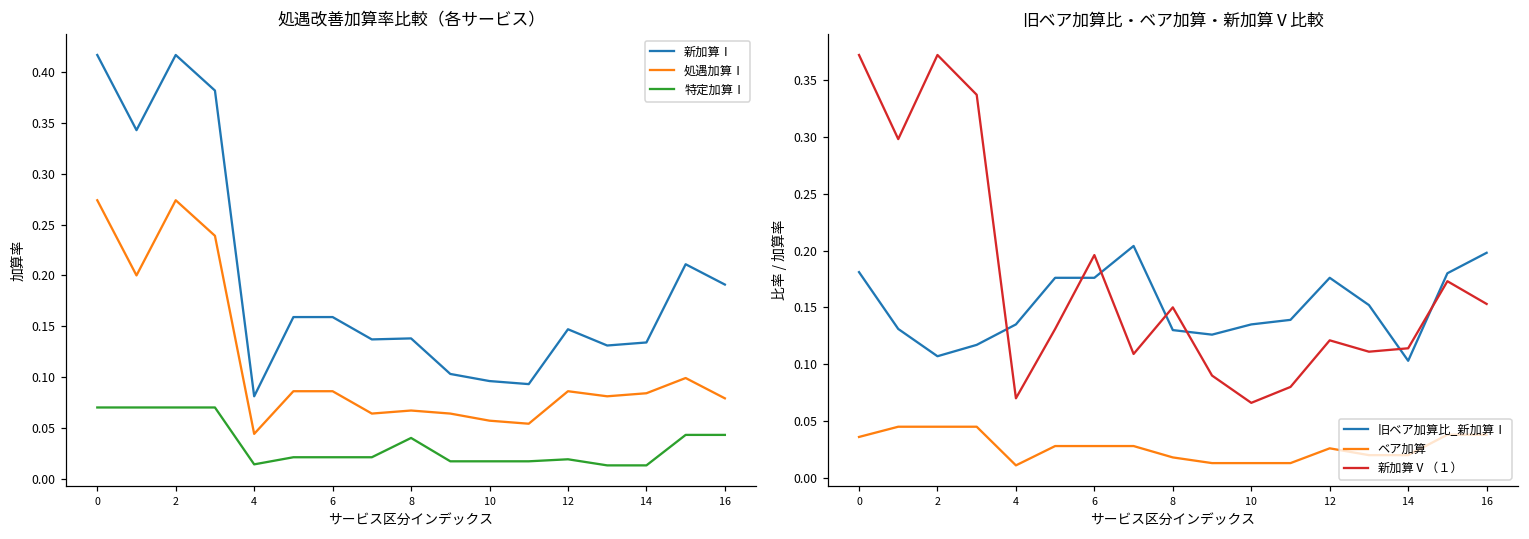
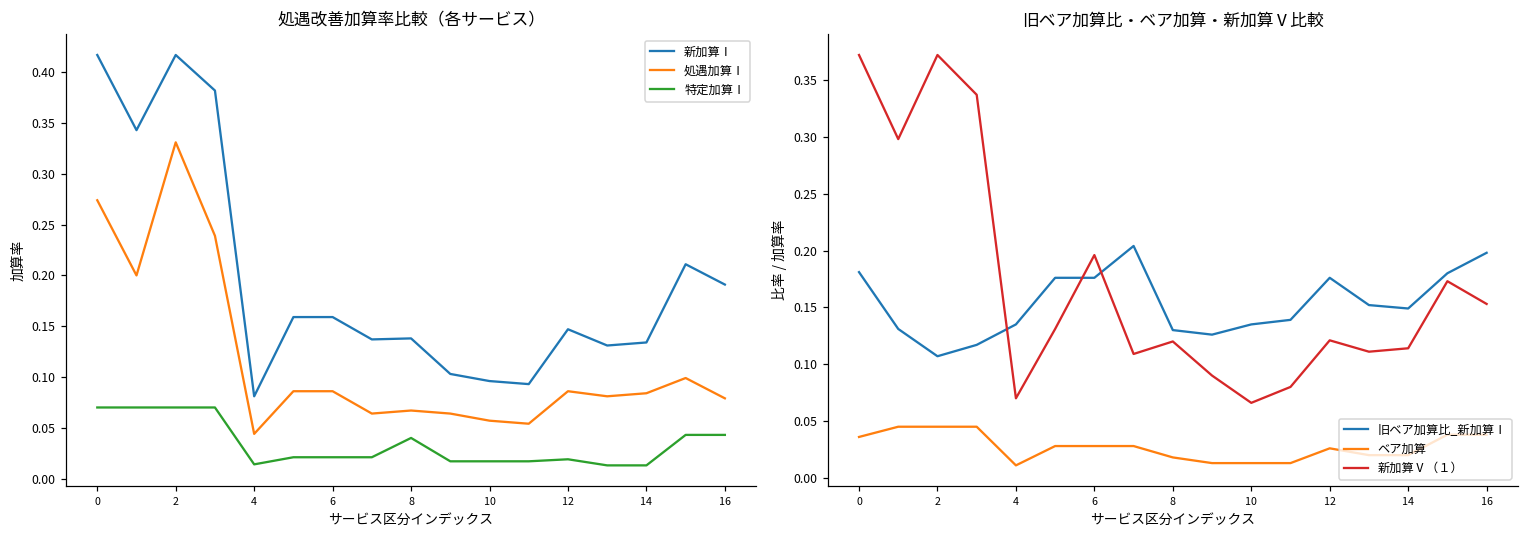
  {
    "処遇改善加算率比較（各サービス）": {
      "新加算Ⅰ": {
        "0": 0.42,
        "2": 0.42,
        "4": 0.08,
        "6": 0.16,
        "8": 0.14,
        "10": 0.10,
        "12": 0.15,
        "14": 0.13,
        "16": 0.19
      },
      "処遇加算Ⅰ": {
        "0": 0.27,
-       "2": 0.27,
+       "2": 0.33,
        "4": 0.04,
        "6": 0.09,
        "8": 0.07,
        "10": 0.06,
        "12": 0.09,
        "14": 0.08,
        "16": 0.08
      },
      "特定加算Ⅰ": {
        "0": 0.07,
        "2": 0.07,
        "4": 0.01,
        "6": 0.02,
        "8": 0.04,
        "10": 0.02,
        "12": 0.02,
        "14": 0.01,
        "16": 0.04
      }
    },
    "旧ベア加算比・ベア加算・新加算Ⅴ比較": {
      "旧ベア加算比_新加算Ⅰ": {
        "0": 0.181,
        "2": 0.107,
        "4": 0.135,
        "6": 0.176,
        "8": 0.130,
        "10": 0.135,
        "12": 0.176,
-       "14": 0.103,
+       "14": 0.149,
        "16": 0.198
      },
      "ベア加算": {
        "0": 0.036,
        "2": 0.045,
        "4": 0.011,
        "6": 0.028,
        "8": 0.018,
        "10": 0.013,
        "12": 0.026
      },
      "新加算Ⅴ（１）": {
        "0": 0.37,
        "2": 0.37,
        "4": 0.07,
        "6": 0.196,
-       "8": 0.15,
+       "8": 0.12,
        "10": 0.066,
        "12": 0.12,
        "14": 0.114,
        "16": 0.153
      }
    }
  }
